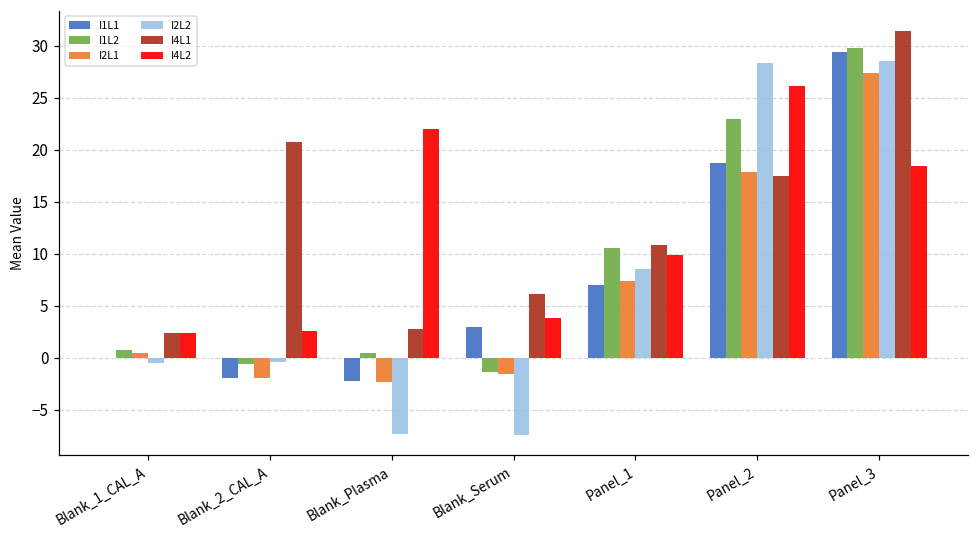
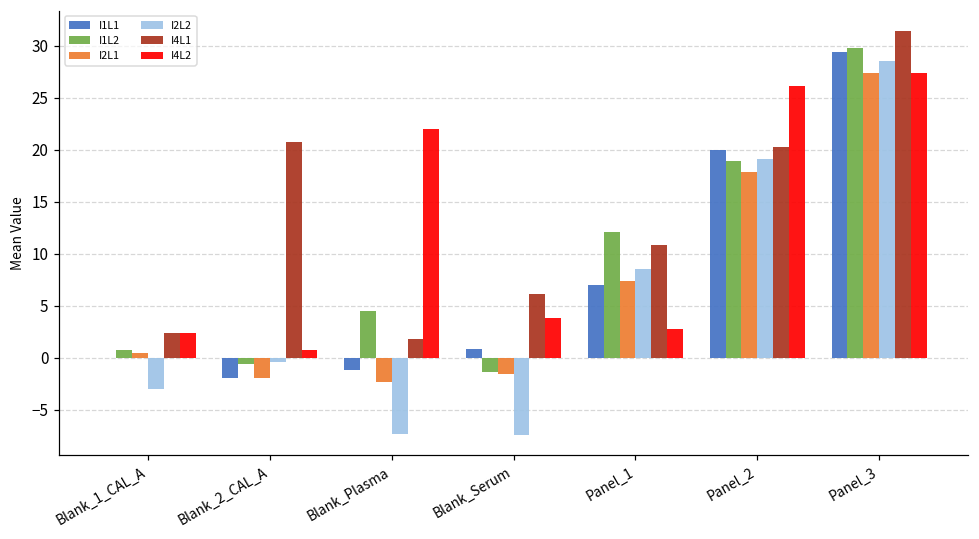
  {
    "I1L1": {
      "Blank_1_CAL_A": 0,
      "Blank_2_CAL_A": -2,
-     "Blank_Plasma": -2,
-     "Blank_Serum": 3,
+     "Blank_Plasma": -1,
+     "Blank_Serum": 1,
      "Panel_1": 7,
-     "Panel_2": 19,
+     "Panel_2": 20,
      "Panel_3": 29
    },
    "I1L2": {
      "Blank_1_CAL_A": 1,
      "Blank_2_CAL_A": -1,
-     "Blank_Plasma": 0,
+     "Blank_Plasma": 5,
      "Blank_Serum": -1,
-     "Panel_1": 11,
-     "Panel_2": 23,
+     "Panel_1": 12,
+     "Panel_2": 19,
      "Panel_3": 30
    },
    "I2L1": {
      "Blank_1_CAL_A": 0,
      "Blank_2_CAL_A": -2,
      "Blank_Plasma": -2,
      "Blank_Serum": -2,
      "Panel_1": 7,
      "Panel_2": 18,
      "Panel_3": 27
    },
    "I2L2": {
-     "Blank_1_CAL_A": -1,
+     "Blank_1_CAL_A": -3,
      "Blank_2_CAL_A": 0,
      "Blank_Plasma": -7,
      "Blank_Serum": -7,
      "Panel_1": 9,
-     "Panel_2": 28,
+     "Panel_2": 19,
      "Panel_3": 29
    },
    "I4L1": {
      "Blank_1_CAL_A": 2,
      "Blank_2_CAL_A": 21,
-     "Blank_Plasma": 3,
+     "Blank_Plasma": 2,
      "Blank_Serum": 6,
      "Panel_1": 11,
-     "Panel_2": 17,
+     "Panel_2": 20,
      "Panel_3": 31
    },
    "I4L2": {
      "Blank_1_CAL_A": 2,
-     "Blank_2_CAL_A": 3,
+     "Blank_2_CAL_A": 1,
      "Blank_Plasma": 22,
      "Blank_Serum": 4,
-     "Panel_1": 10,
+     "Panel_1": 3,
      "Panel_2": 26,
-     "Panel_3": 18
+     "Panel_3": 27
    }
  }
